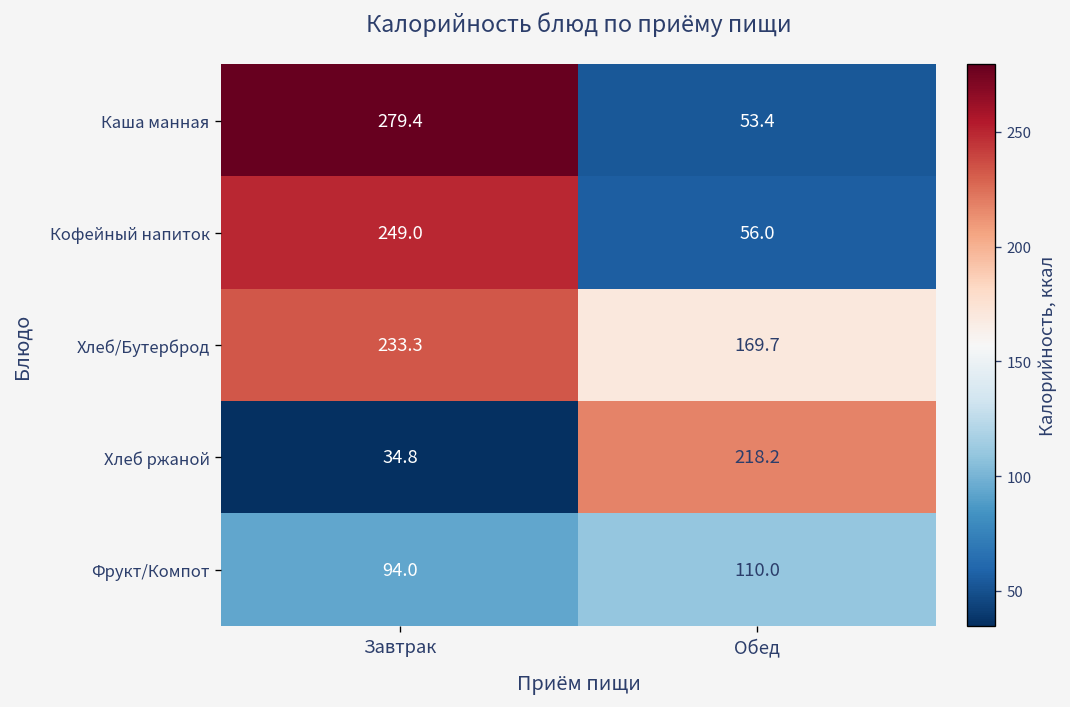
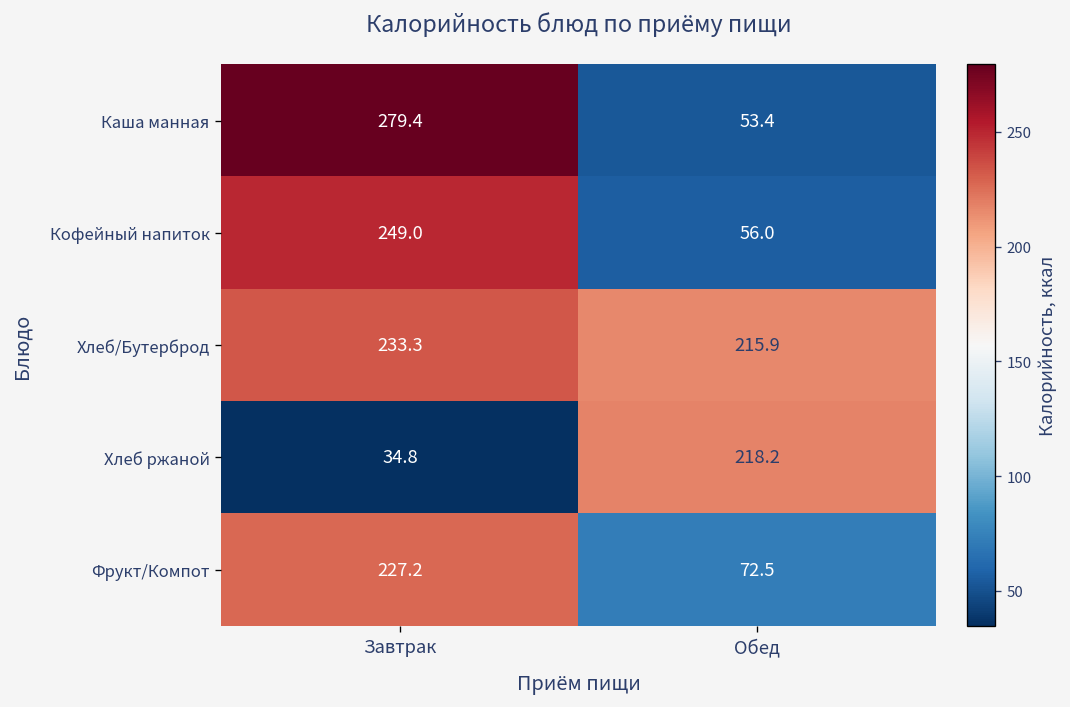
  {
    "Каша манная": {
      "Завтрак": 279.4,
      "Обед": 53.4
    },
    "Кофейный напиток": {
      "Завтрак": 249.0,
      "Обед": 56.0
    },
    "Хлеб/Бутерброд": {
      "Завтрак": 233.3,
-     "Обед": 169.7
+     "Обед": 215.9
    },
    "Хлеб ржаной": {
      "Завтрак": 34.8,
      "Обед": 218.2
    },
    "Фрукт/Компот": {
-     "Завтрак": 94.0,
-     "Обед": 110.0
+     "Завтрак": 227.2,
+     "Обед": 72.5
    }
  }
